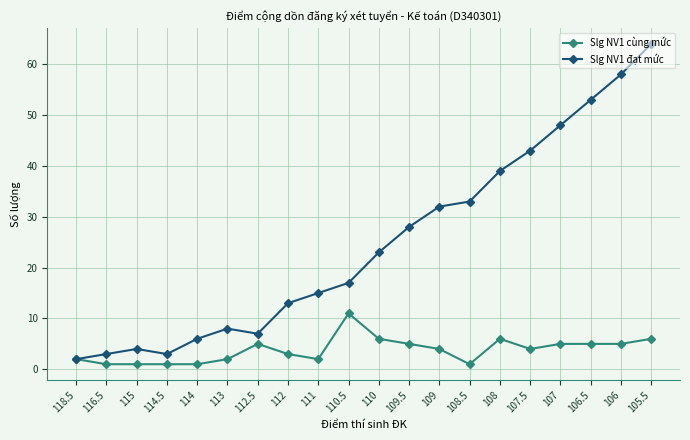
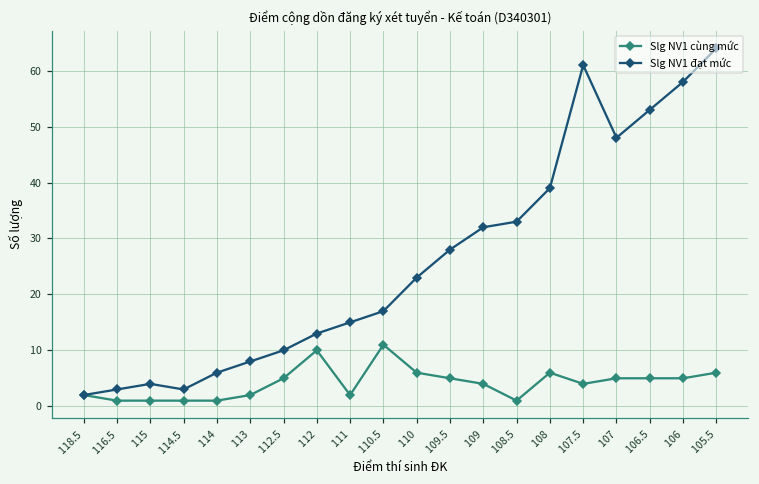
  {
    "Slg NV1 cùng mức": {
      "116.5": 1,
      "115": 1,
      "114.5": 1,
      "114": 1,
      "113": 2,
      "112.5": 5,
-     "112": 3,
+     "112": 10,
      "111": 2,
      "110.5": 11,
      "110": 6,
      "109.5": 5,
      "109": 4,
      "108.5": 1,
      "108": 6,
      "107.5": 4,
      "107": 5,
      "106.5": 5,
      "106": 5,
      "105.5": 6
    },
    "Slg NV1 đạt mức": {
      "116.5": 3,
      "115": 4,
      "114.5": 3,
      "114": 6,
      "113": 8,
-     "112.5": 7,
+     "112.5": 10,
      "112": 13,
      "111": 15,
      "110.5": 17,
      "110": 23,
      "109.5": 28,
      "109": 32,
      "108.5": 33,
      "108": 39,
-     "107.5": 43,
+     "107.5": 61,
      "107": 48,
      "106.5": 53,
      "106": 58
    }
  }
